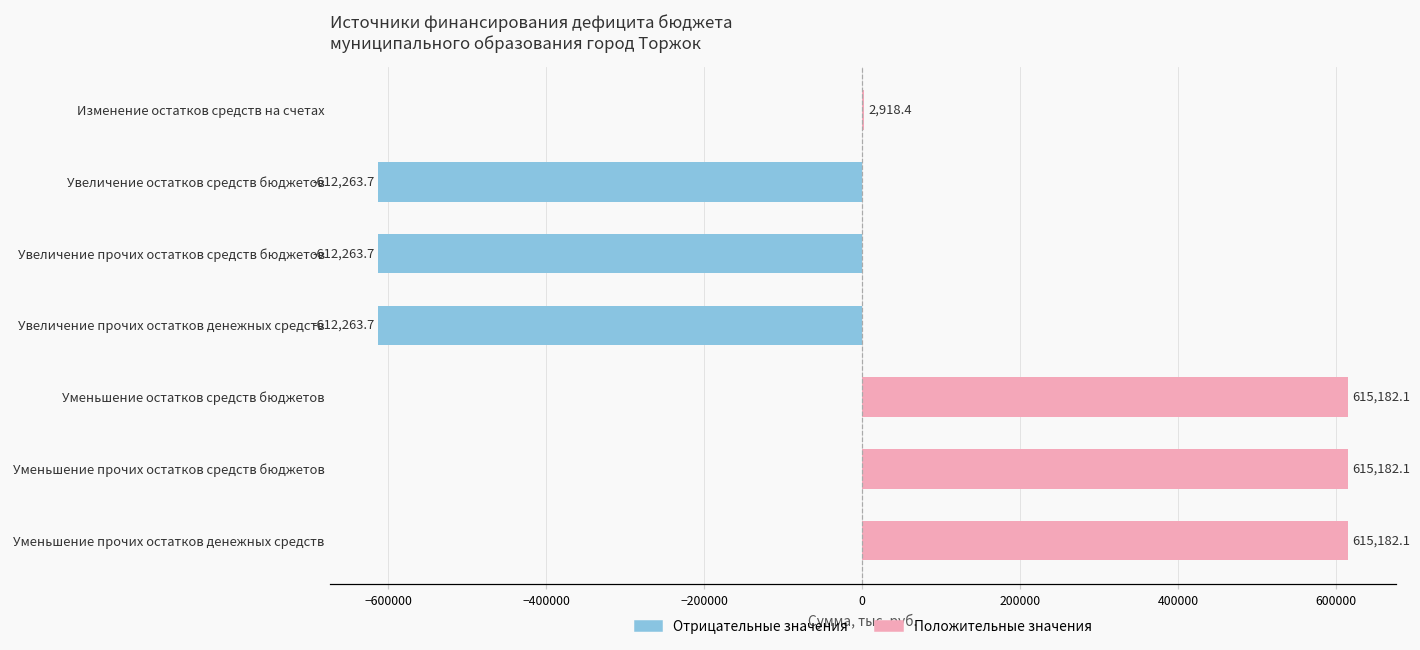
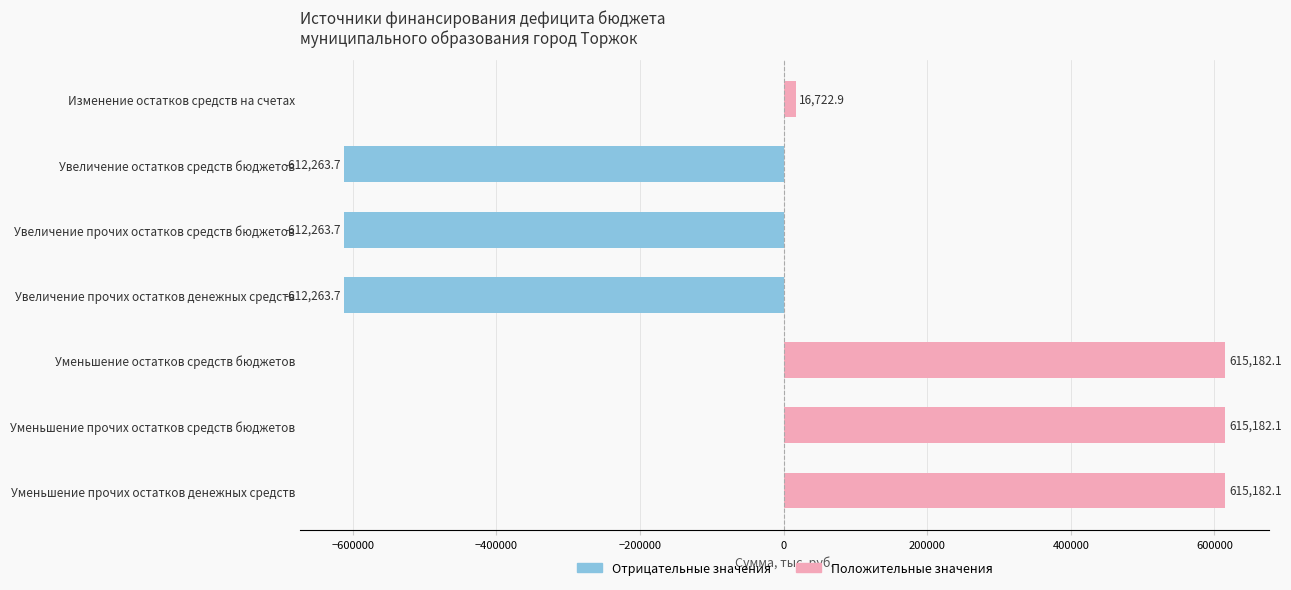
  {
-   "Изменение остатков средств на счетах": "2,918.4",
+   "Изменение остатков средств на счетах": "16,722.9",
    "Увеличение остатков средств бюджетов": "-612,263.7",
    "Увеличение прочих остатков средств бюджетов": "-612,263.7",
    "Увеличение прочих остатков денежных средств": "-612,263.7",
    "Уменьшение остатков средств бюджетов": "615,182.1",
    "Уменьшение прочих остатков средств бюджетов": "615,182.1",
    "Уменьшение прочих остатков денежных средств": "615,182.1"
  }
